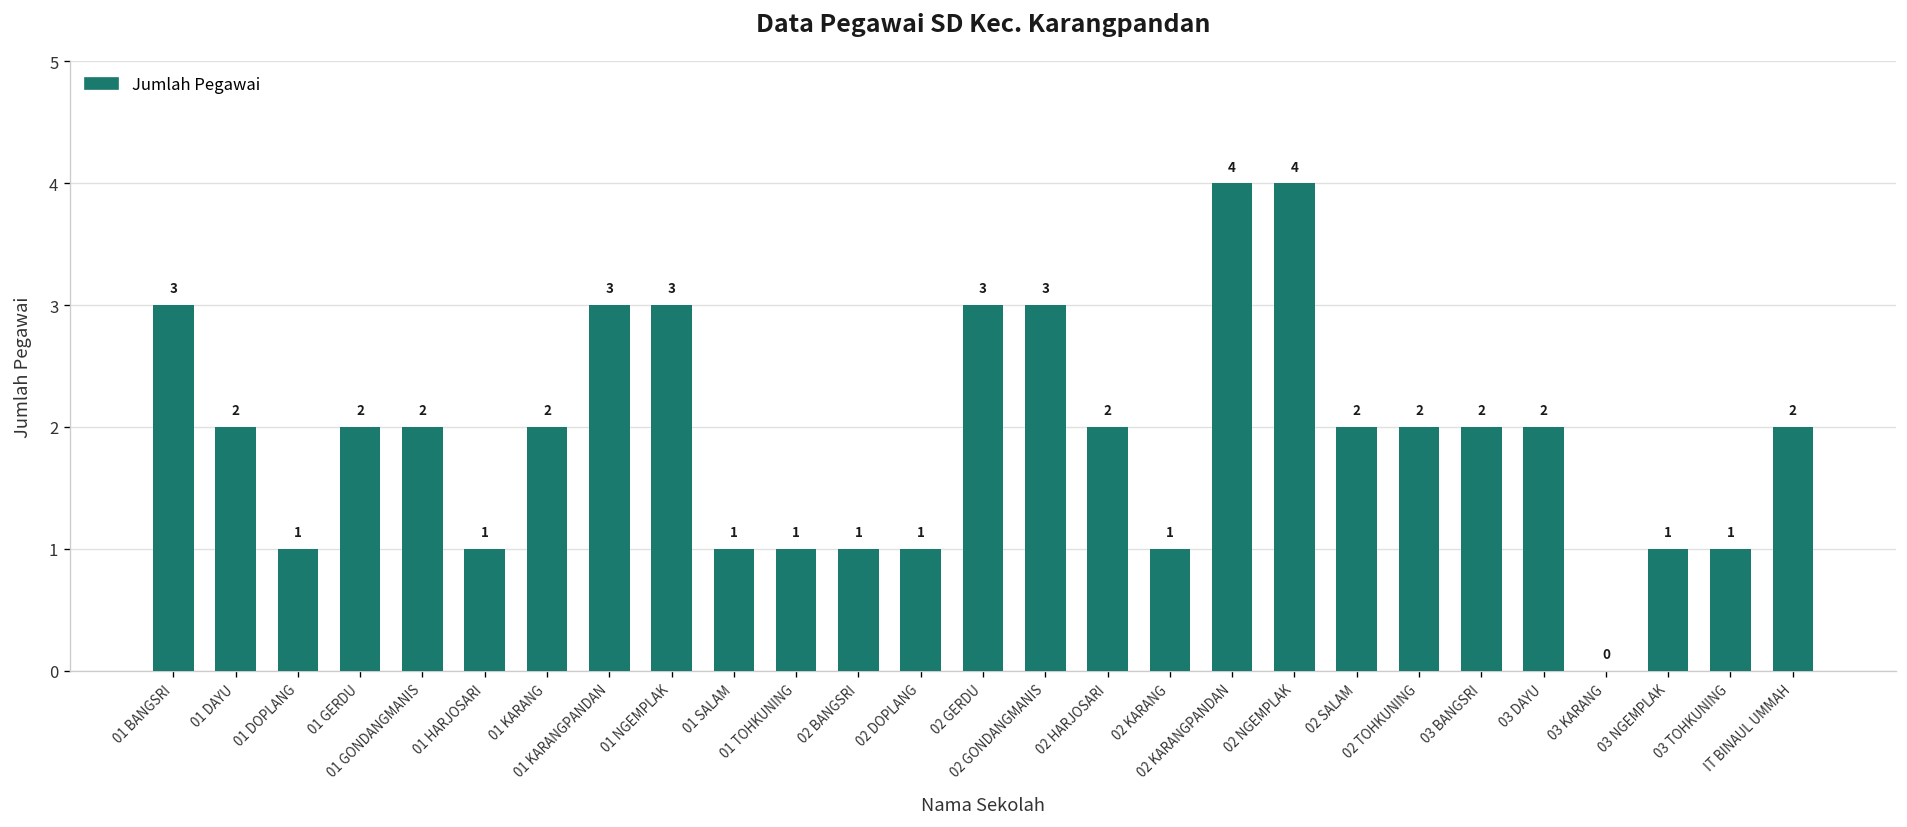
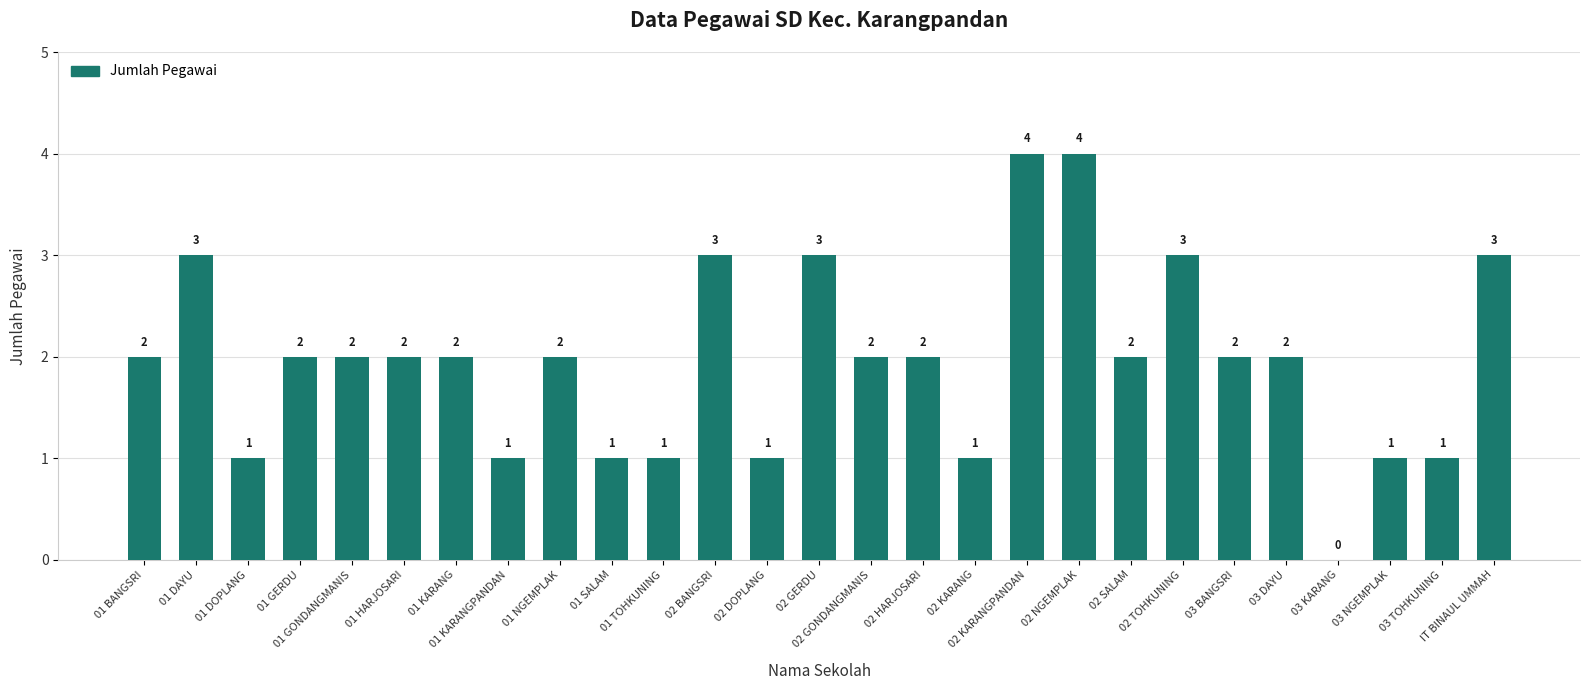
  {
-   "01 BANGSRI": 3,
-   "01 DAYU": 2,
+   "01 BANGSRI": 2,
+   "01 DAYU": 3,
    "01 DOPLANG": 1,
    "01 GERDU": 2,
    "01 GONDANGMANIS": 2,
-   "01 HARJOSARI": 1,
+   "01 HARJOSARI": 2,
    "01 KARANG": 2,
-   "01 KARANGPANDAN": 3,
-   "01 NGEMPLAK": 3,
+   "01 KARANGPANDAN": 1,
+   "01 NGEMPLAK": 2,
    "01 SALAM": 1,
    "01 TOHKUNING": 1,
-   "02 BANGSRI": 1,
+   "02 BANGSRI": 3,
    "02 DOPLANG": 1,
    "02 GERDU": 3,
-   "02 GONDANGMANIS": 3,
+   "02 GONDANGMANIS": 2,
    "02 HARJOSARI": 2,
    "02 KARANG": 1,
    "02 KARANGPANDAN": 4,
    "02 NGEMPLAK": 4,
    "02 SALAM": 2,
-   "02 TOHKUNING": 2,
+   "02 TOHKUNING": 3,
    "03 BANGSRI": 2,
    "03 DAYU": 2,
    "03 KARANG": 0,
    "03 NGEMPLAK": 1,
    "03 TOHKUNING": 1,
-   "IT BINAUL UMMAH": 2
+   "IT BINAUL UMMAH": 3
  }
